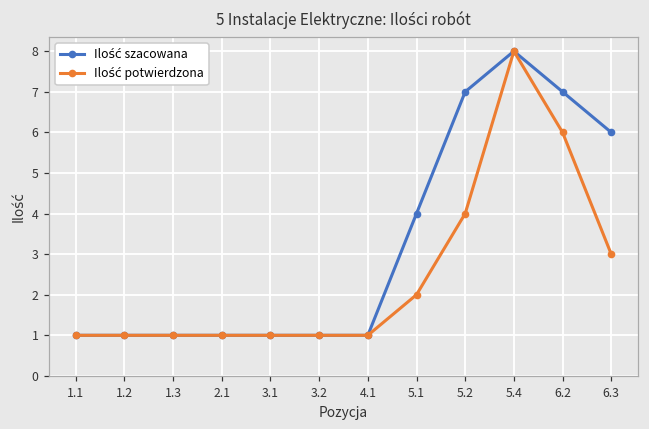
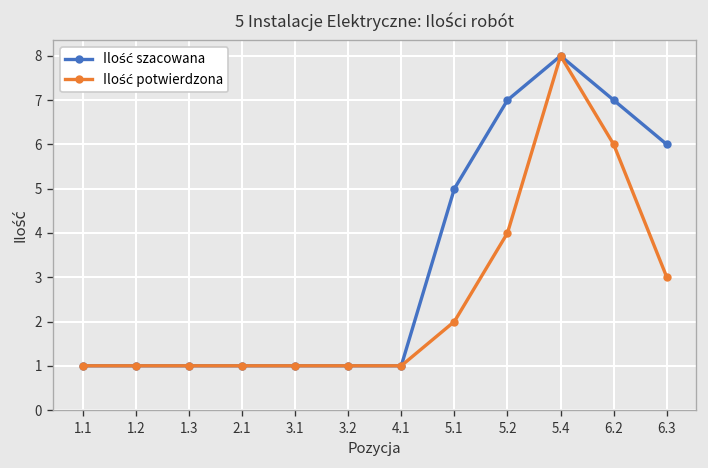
  {
    "Ilość szacowana": {
-     "5.1": 4,
+     "5.1": 5,
      "5.2": 7,
      "6.2": 7,
      "6.3": 6
    },
    "Ilość potwierdzona": {
      "5.1": 2,
      "5.2": 4,
      "6.2": 6,
      "6.3": 3
    }
  }
